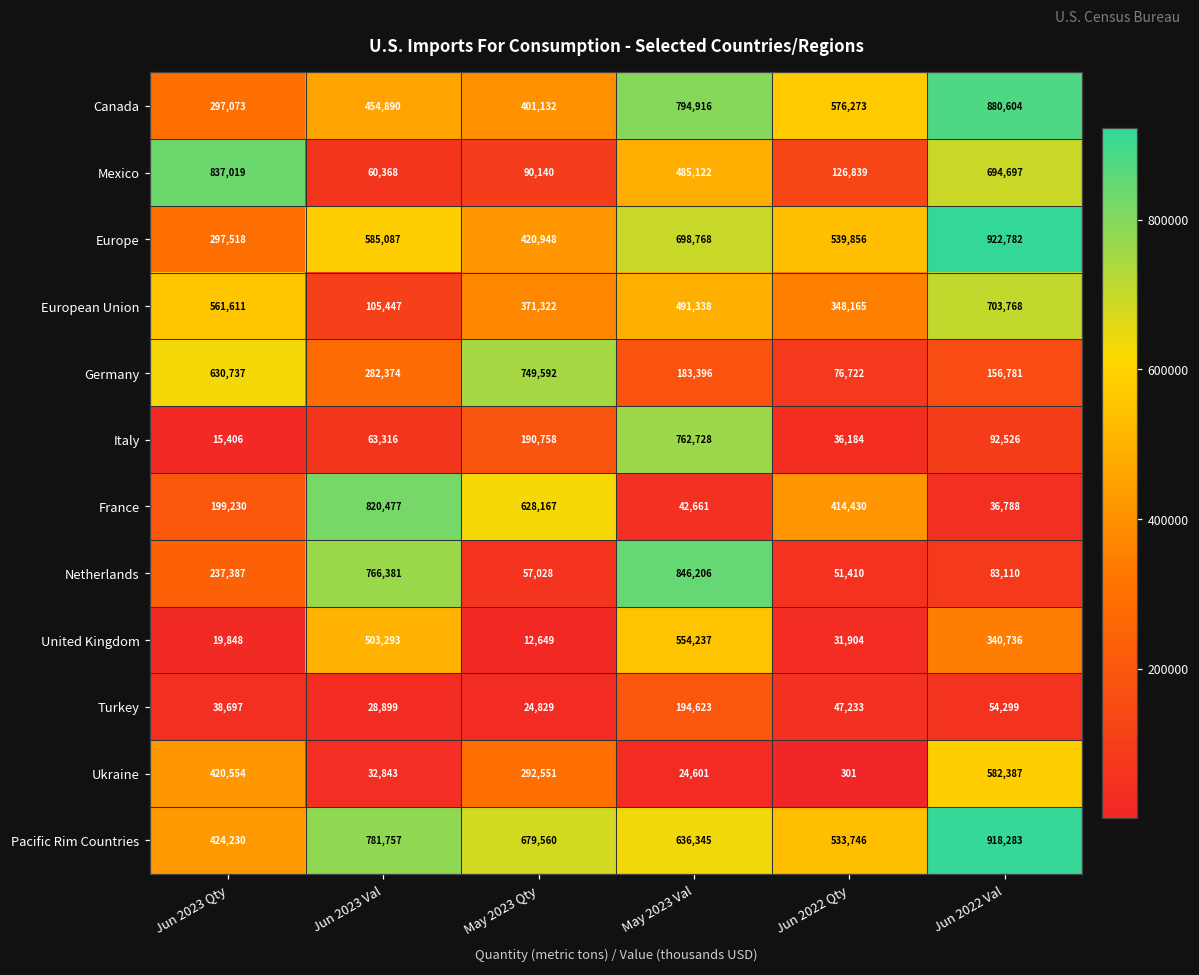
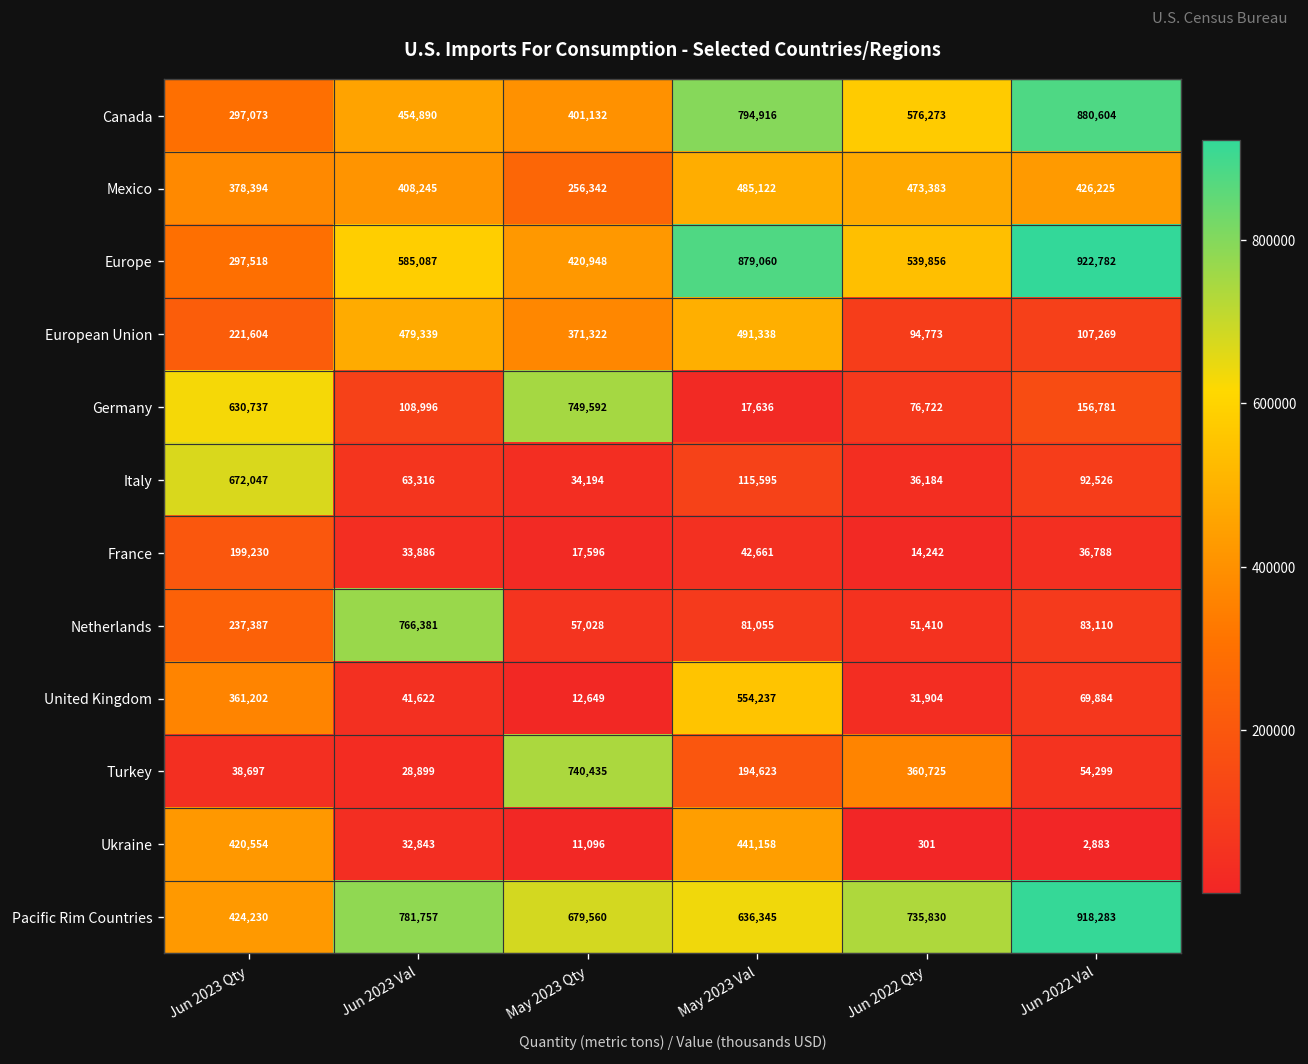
  {
    "Canada": {
      "Jun 2023 Qty": "297,073",
      "Jun 2023 Val": "454,890",
      "May 2023 Qty": "401,132",
      "May 2023 Val": "794,916",
      "Jun 2022 Qty": "576,273",
      "Jun 2022 Val": "880,604"
    },
    "Mexico": {
-     "Jun 2023 Qty": "837,019",
-     "Jun 2023 Val": "60,368",
-     "May 2023 Qty": "90,140",
+     "Jun 2023 Qty": "378,394",
+     "Jun 2023 Val": "408,245",
+     "May 2023 Qty": "256,342",
      "May 2023 Val": "485,122",
-     "Jun 2022 Qty": "126,839",
-     "Jun 2022 Val": "694,697"
+     "Jun 2022 Qty": "473,383",
+     "Jun 2022 Val": "426,225"
    },
    "Europe": {
      "Jun 2023 Qty": "297,518",
      "Jun 2023 Val": "585,087",
      "May 2023 Qty": "420,948",
-     "May 2023 Val": "698,768",
+     "May 2023 Val": "879,060",
      "Jun 2022 Qty": "539,856",
      "Jun 2022 Val": "922,782"
    },
    "European Union": {
-     "Jun 2023 Qty": "561,611",
-     "Jun 2023 Val": "105,447",
+     "Jun 2023 Qty": "221,604",
+     "Jun 2023 Val": "479,339",
      "May 2023 Qty": "371,322",
      "May 2023 Val": "491,338",
-     "Jun 2022 Qty": "348,165",
-     "Jun 2022 Val": "703,768"
+     "Jun 2022 Qty": "94,773",
+     "Jun 2022 Val": "107,269"
    },
    "Germany": {
      "Jun 2023 Qty": "630,737",
-     "Jun 2023 Val": "282,374",
+     "Jun 2023 Val": "108,996",
      "May 2023 Qty": "749,592",
-     "May 2023 Val": "183,396",
+     "May 2023 Val": "17,636",
      "Jun 2022 Qty": "76,722",
      "Jun 2022 Val": "156,781"
    },
    "Italy": {
-     "Jun 2023 Qty": "15,406",
+     "Jun 2023 Qty": "672,047",
      "Jun 2023 Val": "63,316",
-     "May 2023 Qty": "190,758",
-     "May 2023 Val": "762,728",
+     "May 2023 Qty": "34,194",
+     "May 2023 Val": "115,595",
      "Jun 2022 Qty": "36,184",
      "Jun 2022 Val": "92,526"
    },
    "France": {
      "Jun 2023 Qty": "199,230",
-     "Jun 2023 Val": "820,477",
-     "May 2023 Qty": "628,167",
+     "Jun 2023 Val": "33,886",
+     "May 2023 Qty": "17,596",
      "May 2023 Val": "42,661",
-     "Jun 2022 Qty": "414,430",
+     "Jun 2022 Qty": "14,242",
      "Jun 2022 Val": "36,788"
    },
    "Netherlands": {
      "Jun 2023 Qty": "237,387",
      "Jun 2023 Val": "766,381",
      "May 2023 Qty": "57,028",
-     "May 2023 Val": "846,206",
+     "May 2023 Val": "81,055",
      "Jun 2022 Qty": "51,410",
      "Jun 2022 Val": "83,110"
    },
    "United Kingdom": {
-     "Jun 2023 Qty": "19,848",
-     "Jun 2023 Val": "503,293",
+     "Jun 2023 Qty": "361,202",
+     "Jun 2023 Val": "41,622",
      "May 2023 Qty": "12,649",
      "May 2023 Val": "554,237",
      "Jun 2022 Qty": "31,904",
-     "Jun 2022 Val": "340,736"
+     "Jun 2022 Val": "69,884"
    },
    "Turkey": {
      "Jun 2023 Qty": "38,697",
      "Jun 2023 Val": "28,899",
-     "May 2023 Qty": "24,829",
+     "May 2023 Qty": "740,435",
      "May 2023 Val": "194,623",
-     "Jun 2022 Qty": "47,233",
+     "Jun 2022 Qty": "360,725",
      "Jun 2022 Val": "54,299"
    },
    "Ukraine": {
      "Jun 2023 Qty": "420,554",
      "Jun 2023 Val": "32,843",
-     "May 2023 Qty": "292,551",
-     "May 2023 Val": "24,601",
+     "May 2023 Qty": "11,096",
+     "May 2023 Val": "441,158",
      "Jun 2022 Qty": "301",
-     "Jun 2022 Val": "582,387"
+     "Jun 2022 Val": "2,883"
    },
    "Pacific Rim Countries": {
      "Jun 2023 Qty": "424,230",
      "Jun 2023 Val": "781,757",
      "May 2023 Qty": "679,560",
      "May 2023 Val": "636,345",
-     "Jun 2022 Qty": "533,746",
+     "Jun 2022 Qty": "735,830",
      "Jun 2022 Val": "918,283"
    }
  }
